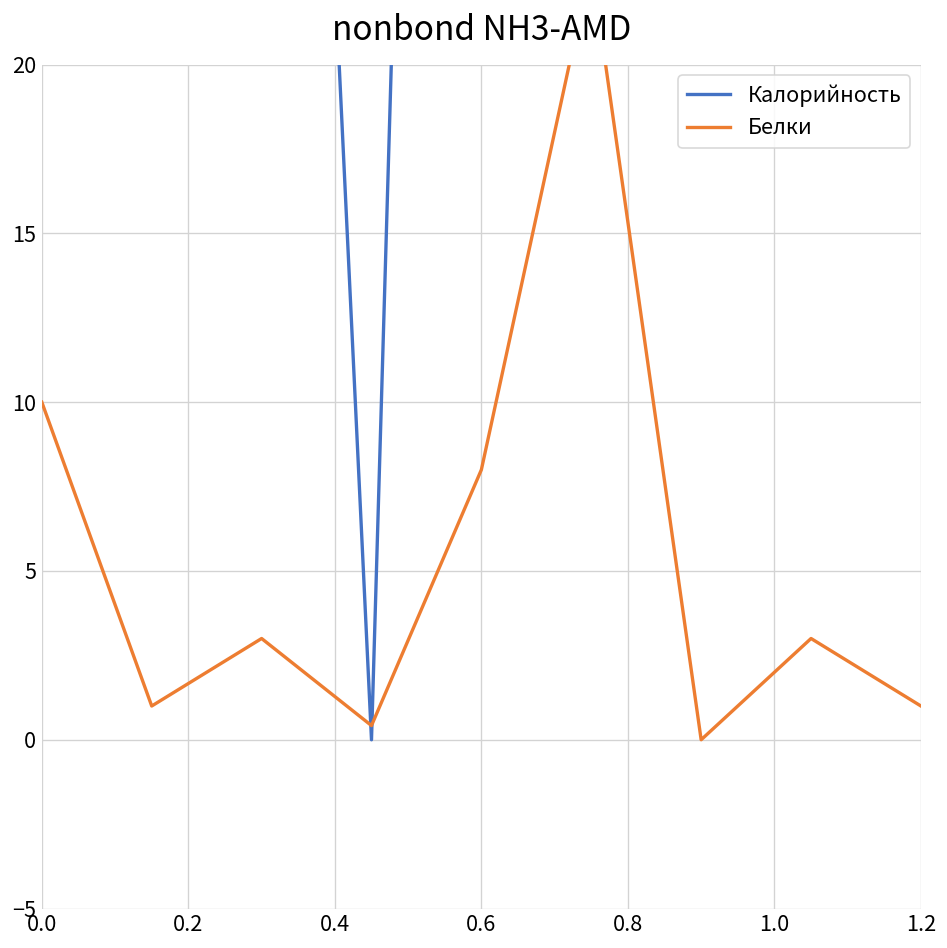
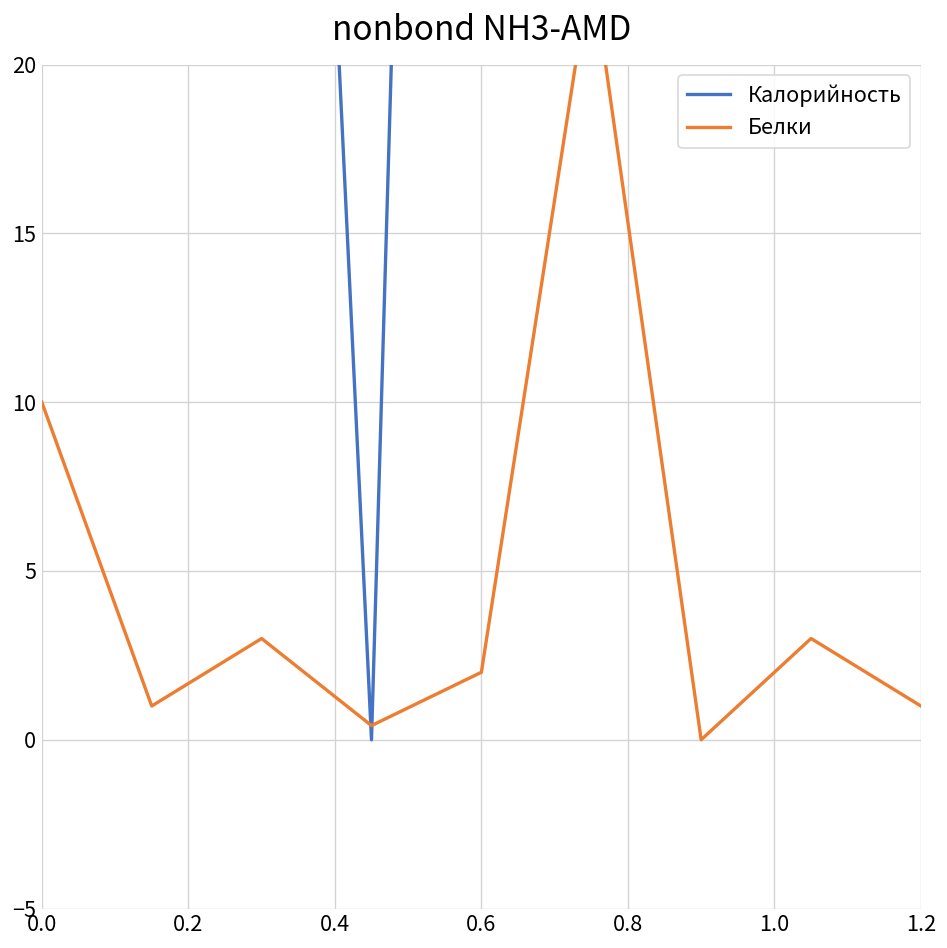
  {
    "Белки": {
      "0.0": 10,
-     "0.6": 8,
+     "0.6": 2,
      "1.2": 1
    }
  }
